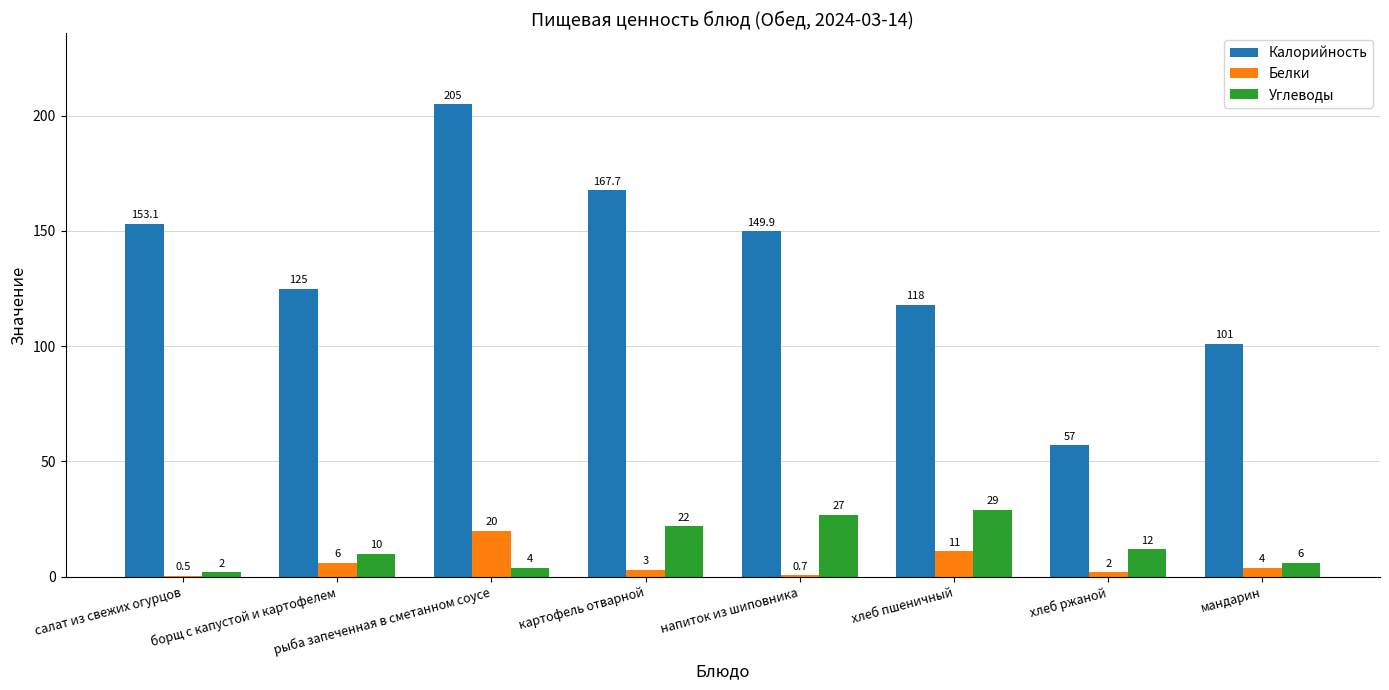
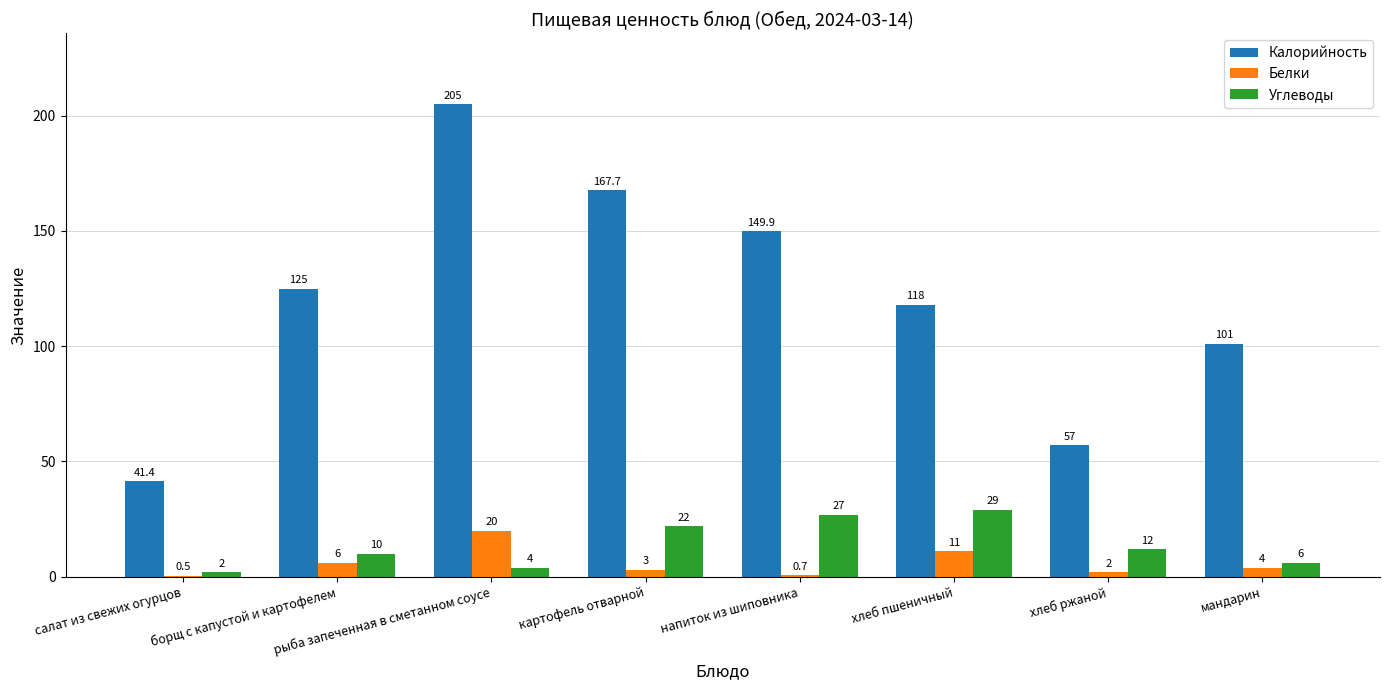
  {
    "Калорийность": {
-     "салат из свежих огурцов": 153.1,
+     "салат из свежих огурцов": 41.4,
      "борщ с капустой и картофелем": 125,
      "рыба запеченная в сметанном соусе": 205,
      "картофель отварной": 167.7,
      "напиток из шиповника": 149.9,
      "хлеб пшеничный": 118,
      "хлеб ржаной": 57,
      "мандарин": 101
    },
    "Белки": {
      "салат из свежих огурцов": 0.5,
      "борщ с капустой и картофелем": 6,
      "рыба запеченная в сметанном соусе": 20,
      "картофель отварной": 3,
      "напиток из шиповника": 0.7,
      "хлеб пшеничный": 11,
      "хлеб ржаной": 2,
      "мандарин": 4
    },
    "Углеводы": {
      "салат из свежих огурцов": 2,
      "борщ с капустой и картофелем": 10,
      "рыба запеченная в сметанном соусе": 4,
      "картофель отварной": 22,
      "напиток из шиповника": 27,
      "хлеб пшеничный": 29,
      "хлеб ржаной": 12,
      "мандарин": 6
    }
  }
